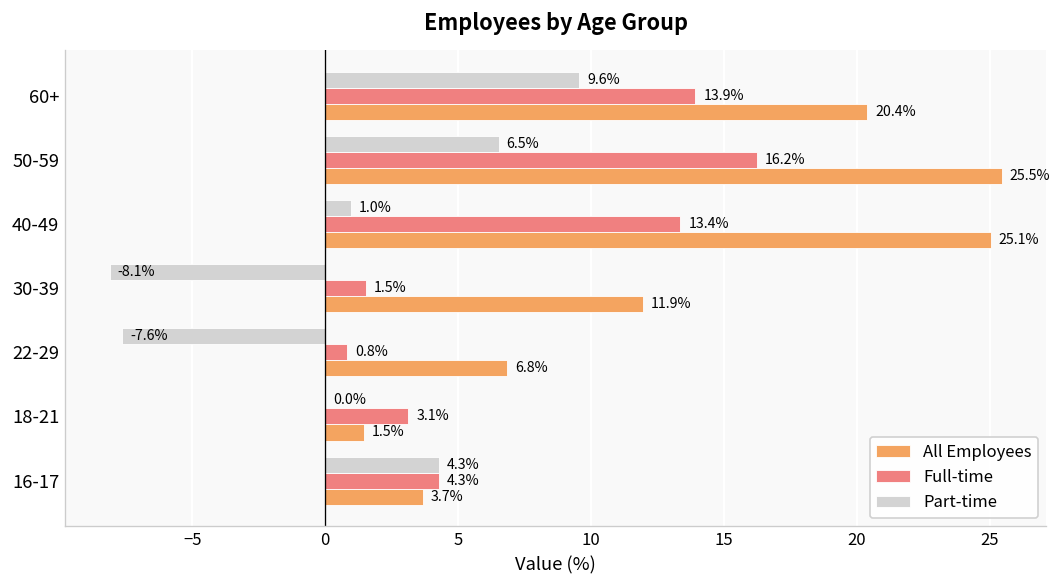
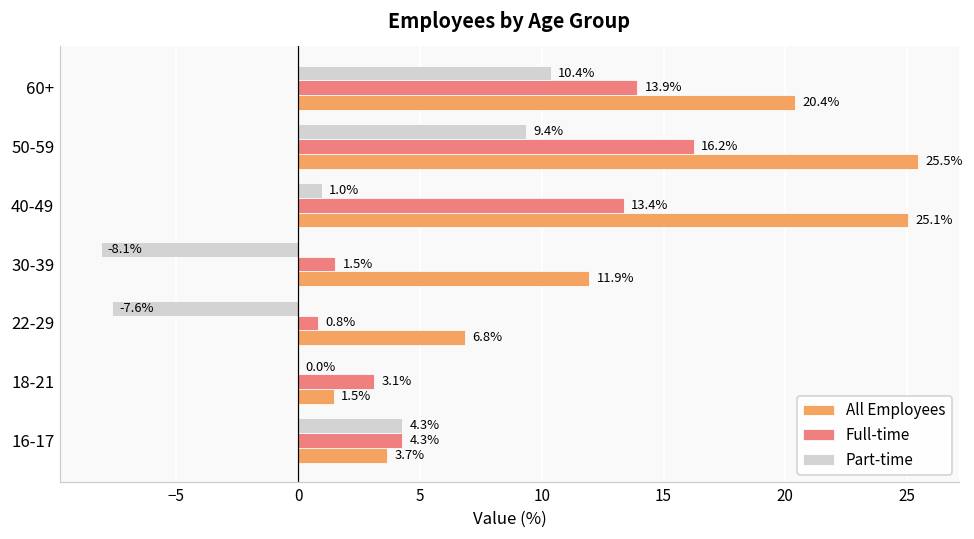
  {
    "Part-time": {
-     "60+": "9.6%",
-     "50-59": "6.5%",
+     "60+": "10.4%",
+     "50-59": "9.4%",
      "40-49": "1.0%",
      "30-39": "-8.1%",
      "22-29": "-7.6%",
      "18-21": "0.0%",
      "16-17": "4.3%"
    }
  }
